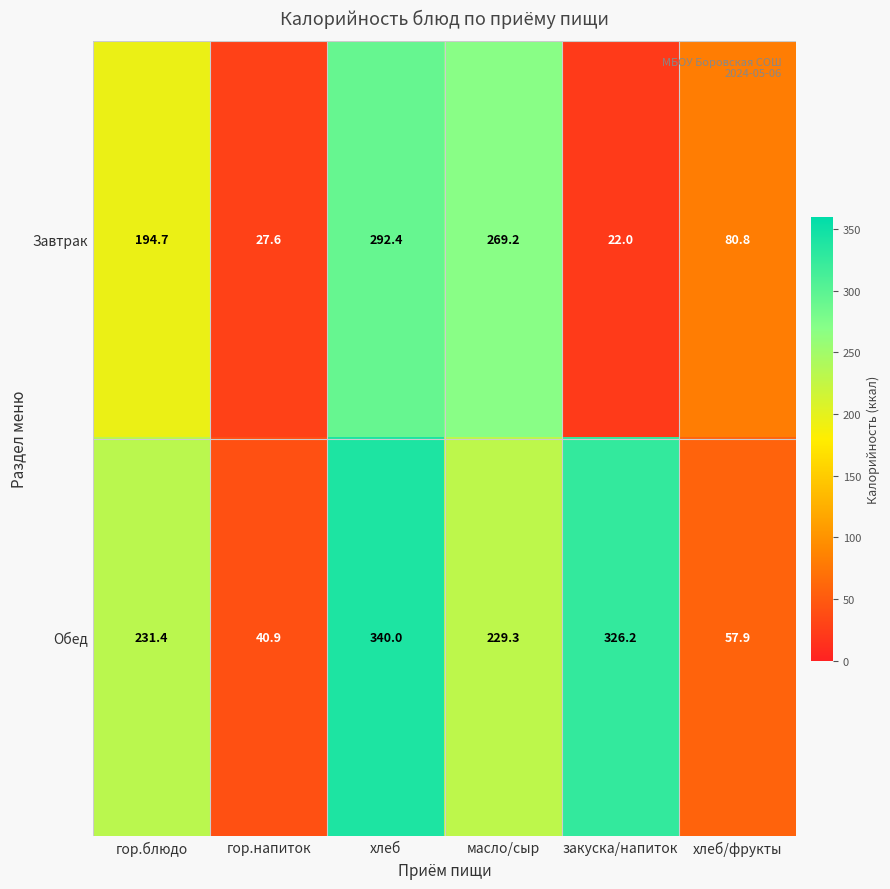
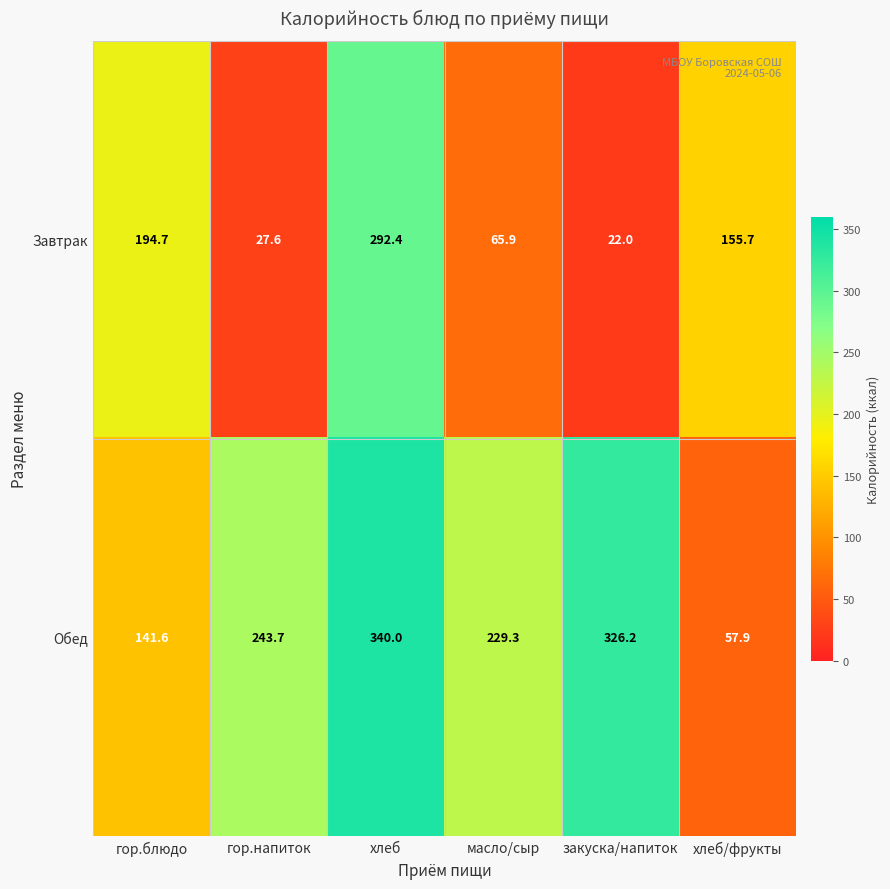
  {
    "Завтрак": {
      "гор.блюдо": 194.7,
      "гор.напиток": 27.6,
      "хлеб": 292.4,
-     "масло/сыр": 269.2,
+     "масло/сыр": 65.9,
      "закуска/напиток": 22.0,
-     "хлеб/фрукты": 80.8
+     "хлеб/фрукты": 155.7
    },
    "Обед": {
-     "гор.блюдо": 231.4,
-     "гор.напиток": 40.9,
+     "гор.блюдо": 141.6,
+     "гор.напиток": 243.7,
      "хлеб": 340.0,
      "масло/сыр": 229.3,
      "закуска/напиток": 326.2,
      "хлеб/фрукты": 57.9
    }
  }
